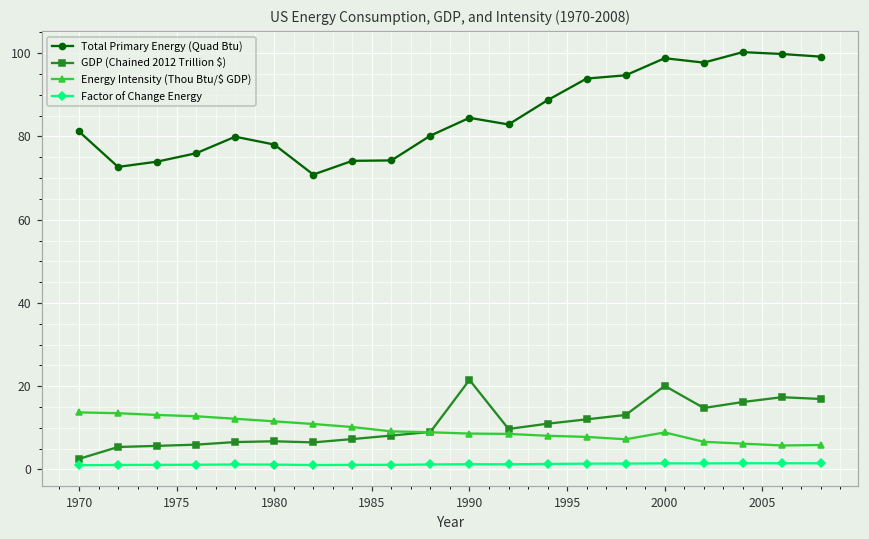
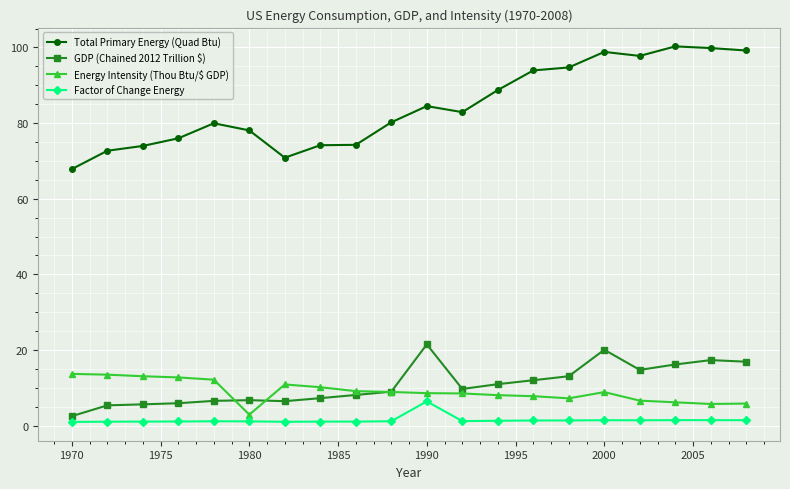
  {
    "Total Primary Energy (Quad Btu)": {
-     "1970": 81,
+     "1970": 68,
      "1980": 78,
      "1990": 84,
      "2000": 99
    },
    "GDP (Chained 2012 Trillion $)": {
      "1970": 3,
      "1980": 7,
      "1990": 22,
      "2000": 20
    },
    "Energy Intensity (Thou Btu/$ GDP)": {
      "1970": 14,
-     "1980": 12,
+     "1980": 3,
      "1990": 9,
      "2000": 9
    },
    "Factor of Change Energy": {
      "1970": 1,
      "1980": 1,
-     "1990": 1,
+     "1990": 6,
      "2000": 1
    }
  }
